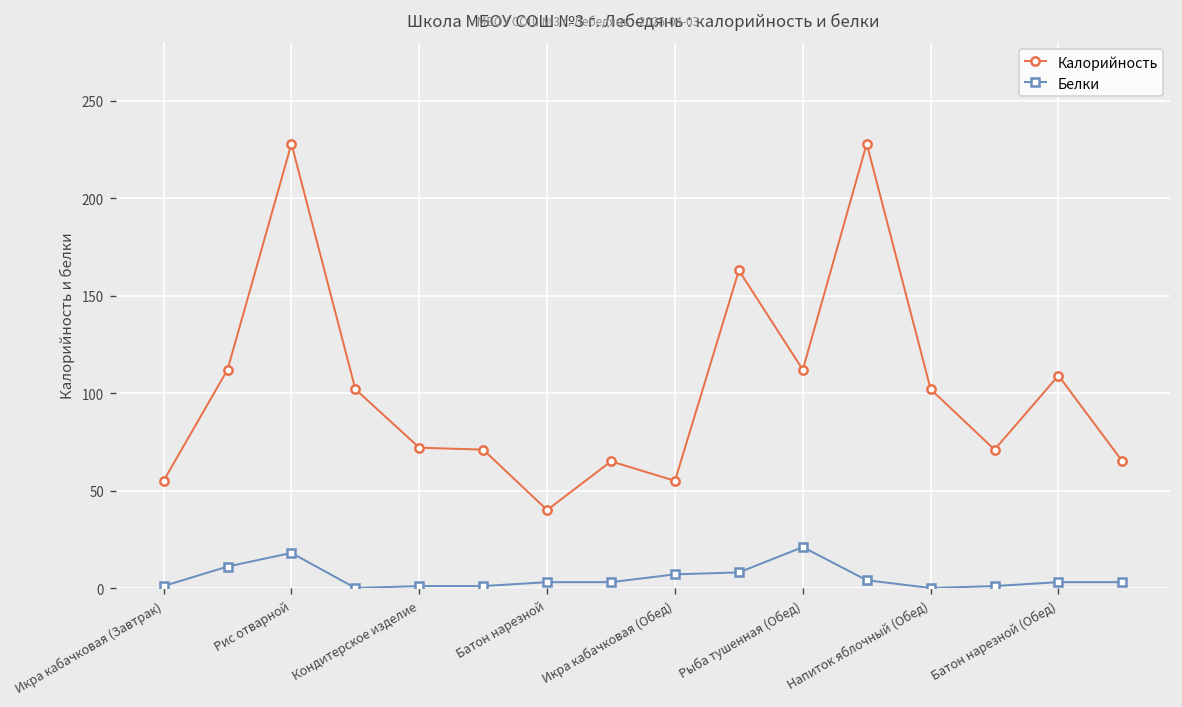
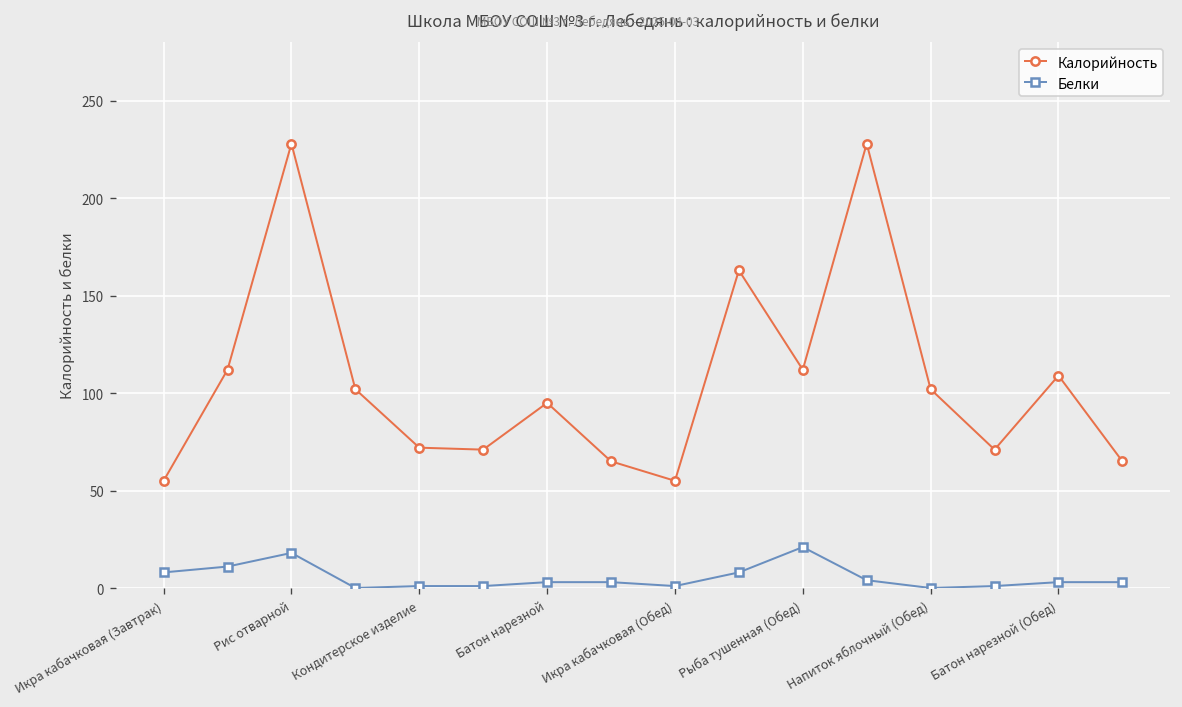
  {
    "Калорийность": {
      "Икра кабачковая (Завтрак)": 55,
      "Рис отварной": 228,
      "Кондитерское изделие": 72,
-     "Батон нарезной": 40,
+     "Батон нарезной": 95,
      "Икра кабачковая (Обед)": 55,
      "Рыба тушенная (Обед)": 112,
      "Напиток яблочный (Обед)": 102,
      "Батон нарезной (Обед)": 109
    },
    "Белки": {
-     "Икра кабачковая (Завтрак)": 1,
+     "Икра кабачковая (Завтрак)": 8,
      "Рис отварной": 18,
      "Кондитерское изделие": 1,
      "Батон нарезной": 3,
-     "Икра кабачковая (Обед)": 7,
+     "Икра кабачковая (Обед)": 1,
      "Рыба тушенная (Обед)": 21,
      "Напиток яблочный (Обед)": 0,
      "Батон нарезной (Обед)": 3
    }
  }
